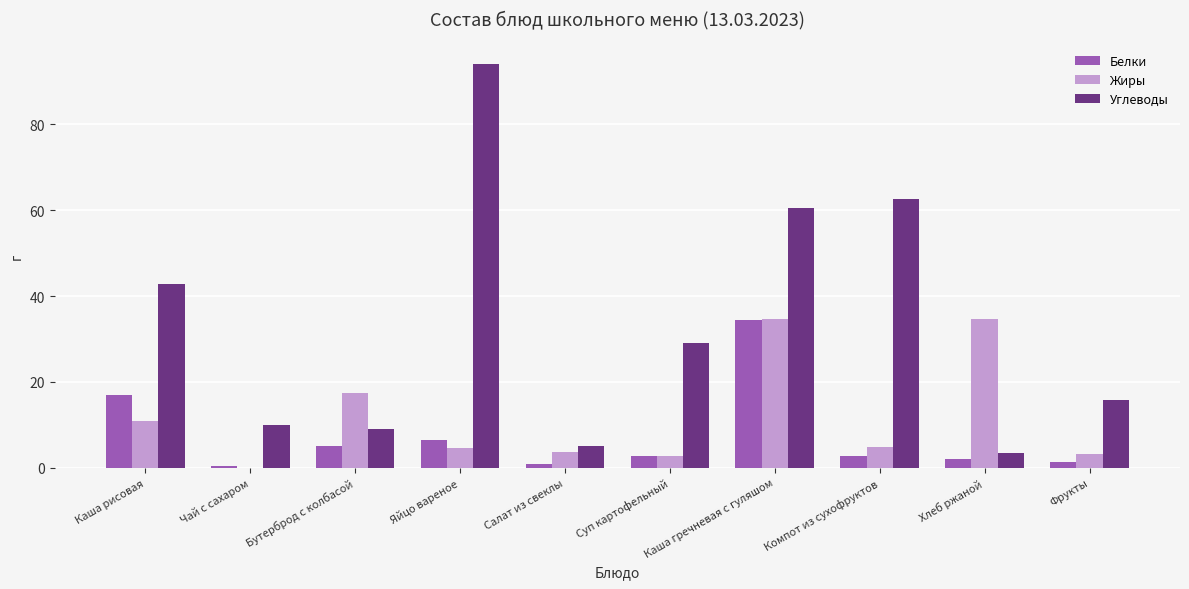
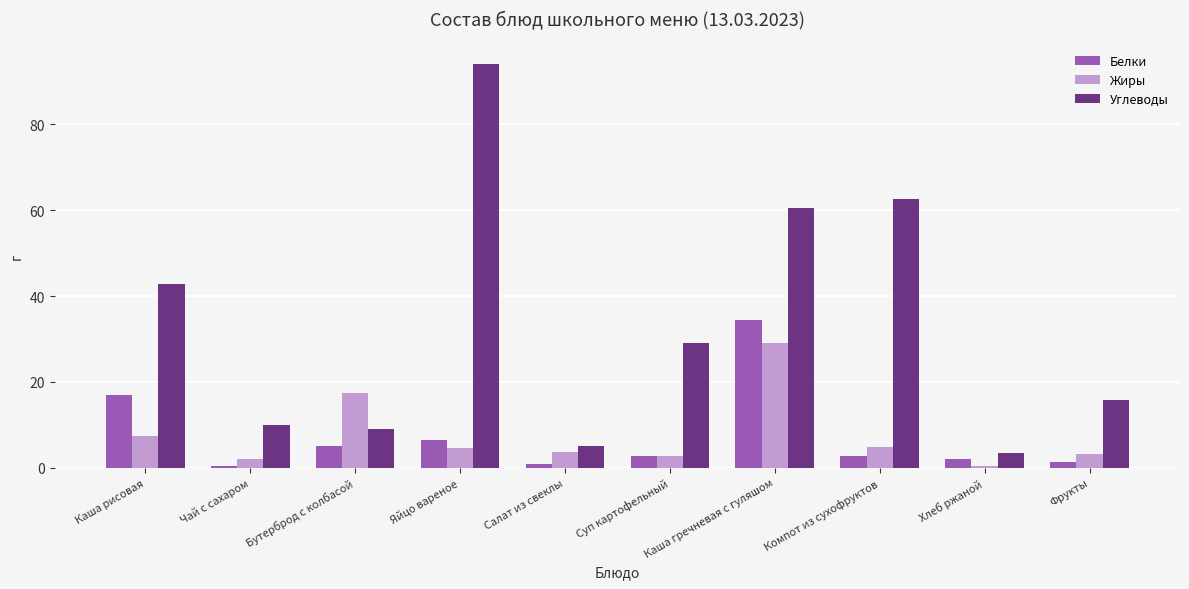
  {
    "Белки": {
      "Каша рисовая": 17,
      "Бутерброд с колбасой": 5,
      "Яйцо вареное": 7,
      "Салат из свеклы": 1,
      "Суп картофельный": 3,
      "Каша гречневая с гуляшом": 34,
      "Компот из сухофруктов": 3,
      "Хлеб ржаной": 2,
      "Фрукты": 1
    },
    "Жиры": {
-     "Каша рисовая": 11,
-     "Чай с сахаром": 0,
+     "Каша рисовая": 7,
+     "Чай с сахаром": 2,
      "Бутерброд с колбасой": 18,
      "Яйцо вареное": 5,
      "Салат из свеклы": 4,
      "Суп картофельный": 3,
-     "Каша гречневая с гуляшом": 35,
+     "Каша гречневая с гуляшом": 29,
      "Компот из сухофруктов": 5,
-     "Хлеб ржаной": 35,
+     "Хлеб ржаной": 0,
      "Фрукты": 3
    },
    "Углеводы": {
      "Каша рисовая": 43,
      "Чай с сахаром": 10,
      "Бутерброд с колбасой": 9,
      "Яйцо вареное": 94,
      "Салат из свеклы": 5,
      "Суп картофельный": 29,
      "Каша гречневая с гуляшом": 61,
      "Компот из сухофруктов": 63,
      "Хлеб ржаной": 3,
      "Фрукты": 16
    }
  }
